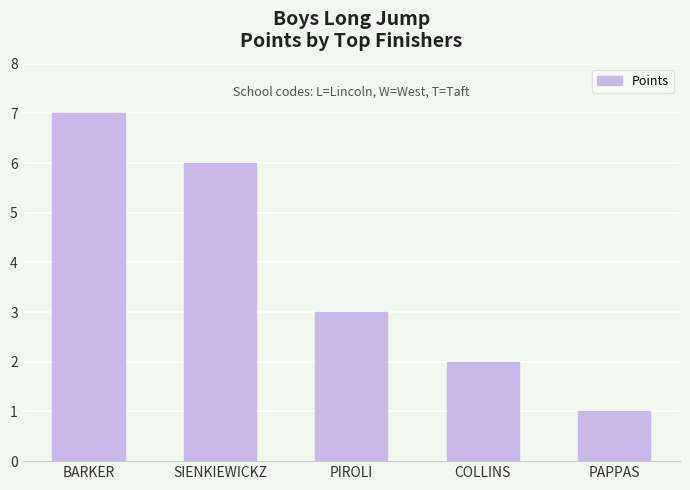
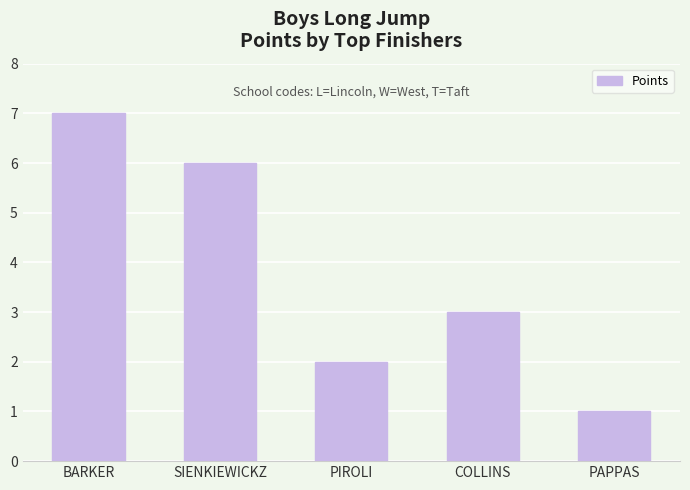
  {
    "BARKER": 7,
    "SIENKIEWICKZ": 6,
-   "PIROLI": 3,
-   "COLLINS": 2,
+   "PIROLI": 2,
+   "COLLINS": 3,
    "PAPPAS": 1
  }
